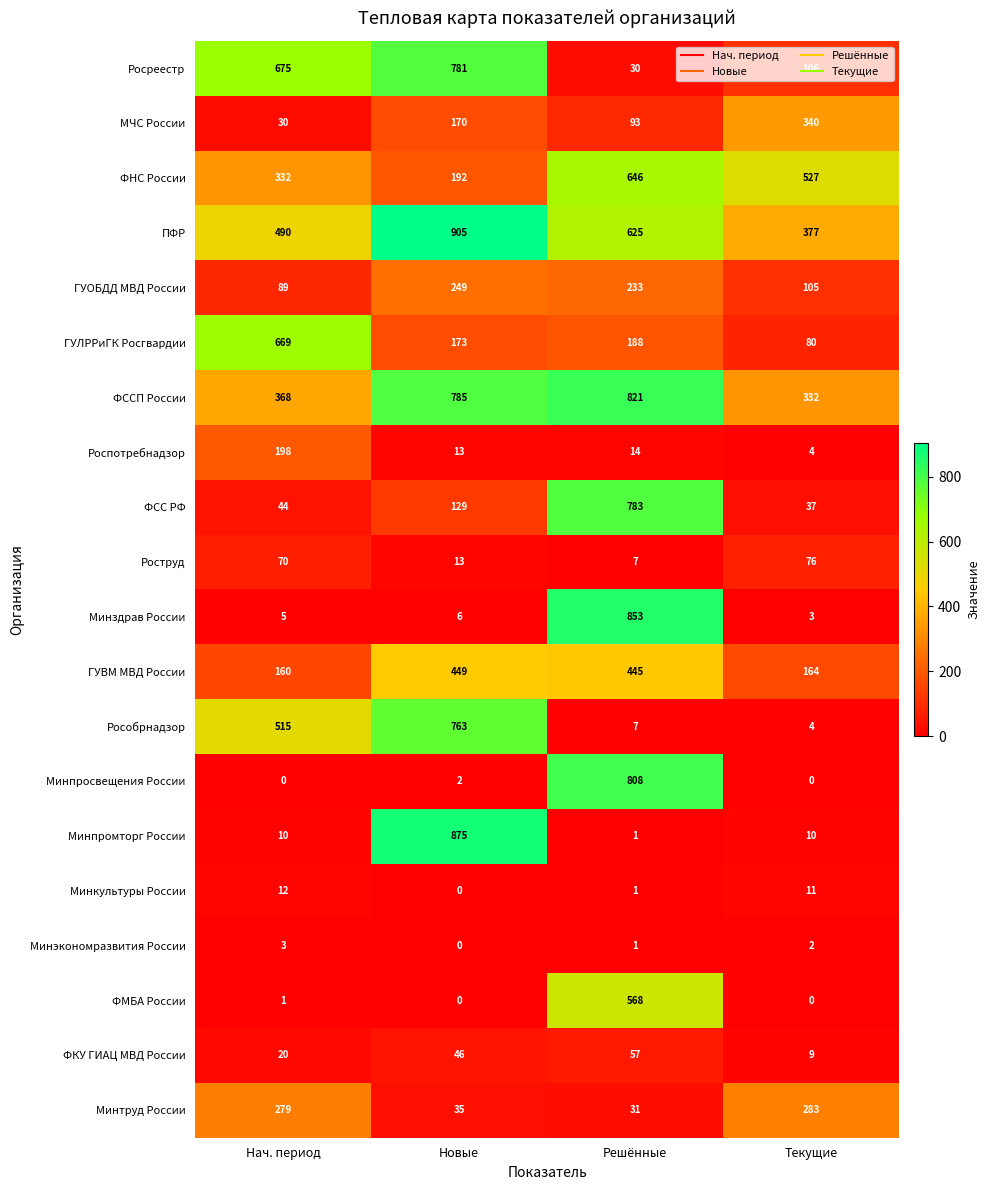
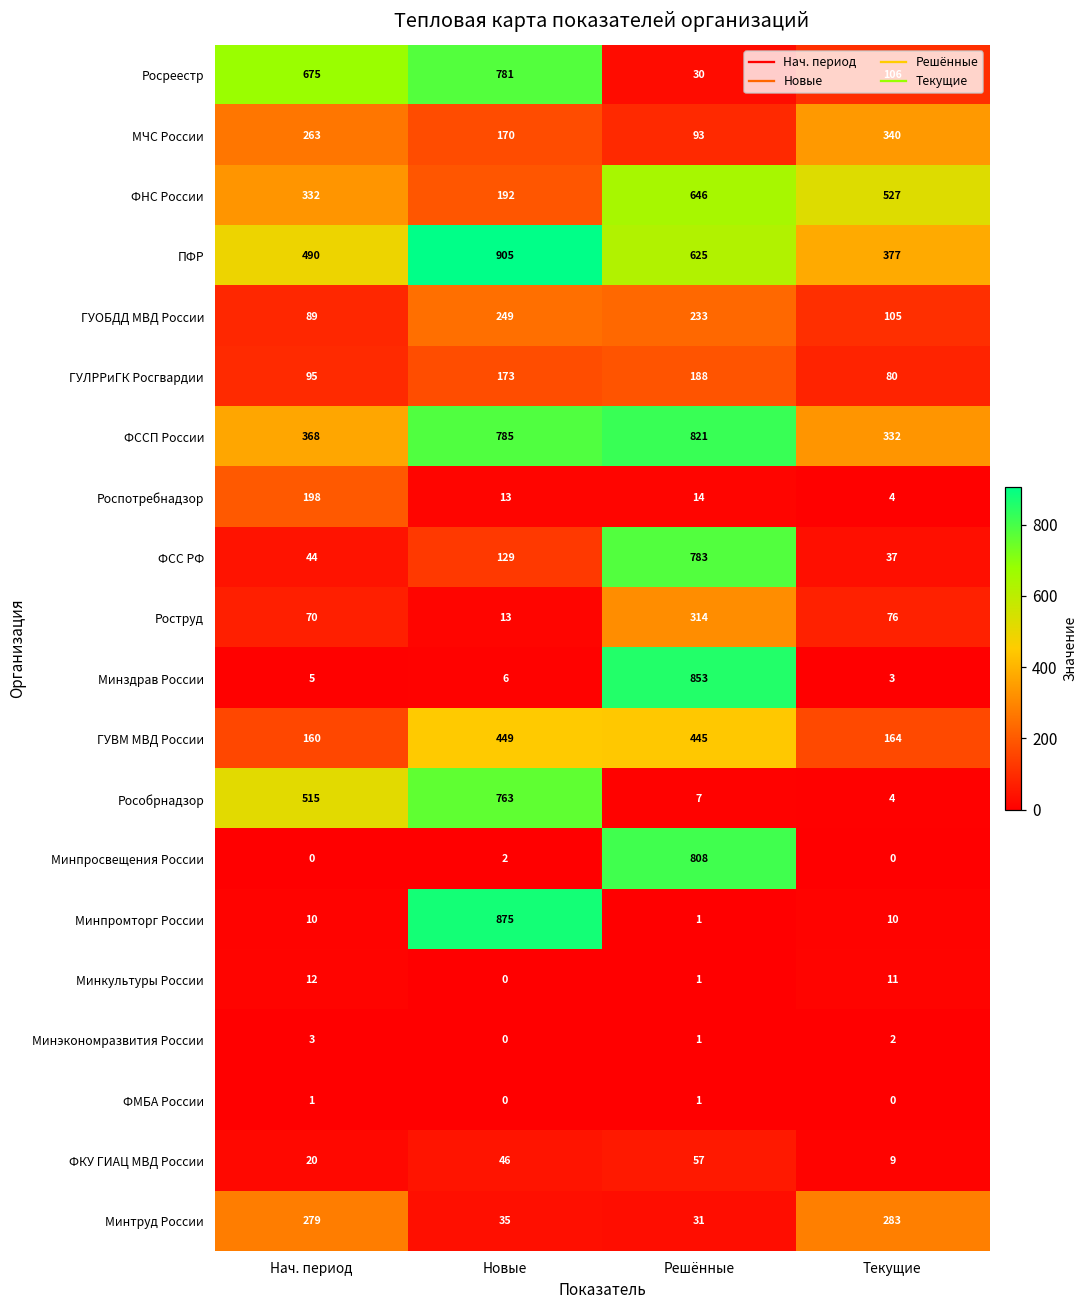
  {
    "Росреестр": {
      "Нач. период": 675,
      "Новые": 781,
      "Решённые": 30
    },
    "МЧС России": {
-     "Нач. период": 30,
+     "Нач. период": 263,
      "Новые": 170,
      "Решённые": 93,
      "Текущие": 340
    },
    "ФНС России": {
      "Нач. период": 332,
      "Новые": 192,
      "Решённые": 646,
      "Текущие": 527
    },
    "ПФР": {
      "Нач. период": 490,
      "Новые": 905,
      "Решённые": 625,
      "Текущие": 377
    },
    "ГУОБДД МВД России": {
      "Нач. период": 89,
      "Новые": 249,
      "Решённые": 233,
      "Текущие": 105
    },
    "ГУЛРРиГК Росгвардии": {
-     "Нач. период": 669,
+     "Нач. период": 95,
      "Новые": 173,
      "Решённые": 188,
      "Текущие": 80
    },
    "ФССП России": {
      "Нач. период": 368,
      "Новые": 785,
      "Решённые": 821,
      "Текущие": 332
    },
    "Роспотребнадзор": {
      "Нач. период": 198,
      "Новые": 13,
      "Решённые": 14,
      "Текущие": 4
    },
    "ФСС РФ": {
      "Нач. период": 44,
      "Новые": 129,
      "Решённые": 783,
      "Текущие": 37
    },
    "Роструд": {
      "Нач. период": 70,
      "Новые": 13,
-     "Решённые": 7,
+     "Решённые": 314,
      "Текущие": 76
    },
    "Минздрав России": {
      "Нач. период": 5,
      "Новые": 6,
      "Решённые": 853,
      "Текущие": 3
    },
    "ГУВМ МВД России": {
      "Нач. период": 160,
      "Новые": 449,
      "Решённые": 445,
      "Текущие": 164
    },
    "Рособрнадзор": {
      "Нач. период": 515,
      "Новые": 763,
      "Решённые": 7,
      "Текущие": 4
    },
    "Минпросвещения России": {
      "Нач. период": 0,
      "Новые": 2,
      "Решённые": 808,
      "Текущие": 0
    },
    "Минпромторг России": {
      "Нач. период": 10,
      "Новые": 875,
      "Решённые": 1,
      "Текущие": 10
    },
    "Минкультуры России": {
      "Нач. период": 12,
      "Новые": 0,
      "Решённые": 1,
      "Текущие": 11
    },
    "Минэкономразвития России": {
      "Нач. период": 3,
      "Новые": 0,
      "Решённые": 1,
      "Текущие": 2
    },
    "ФМБА России": {
      "Нач. период": 1,
      "Новые": 0,
-     "Решённые": 568,
+     "Решённые": 1,
      "Текущие": 0
    },
    "ФКУ ГИАЦ МВД России": {
      "Нач. период": 20,
      "Новые": 46,
      "Решённые": 57,
      "Текущие": 9
    },
    "Минтруд России": {
      "Нач. период": 279,
      "Новые": 35,
      "Решённые": 31,
      "Текущие": 283
    }
  }
